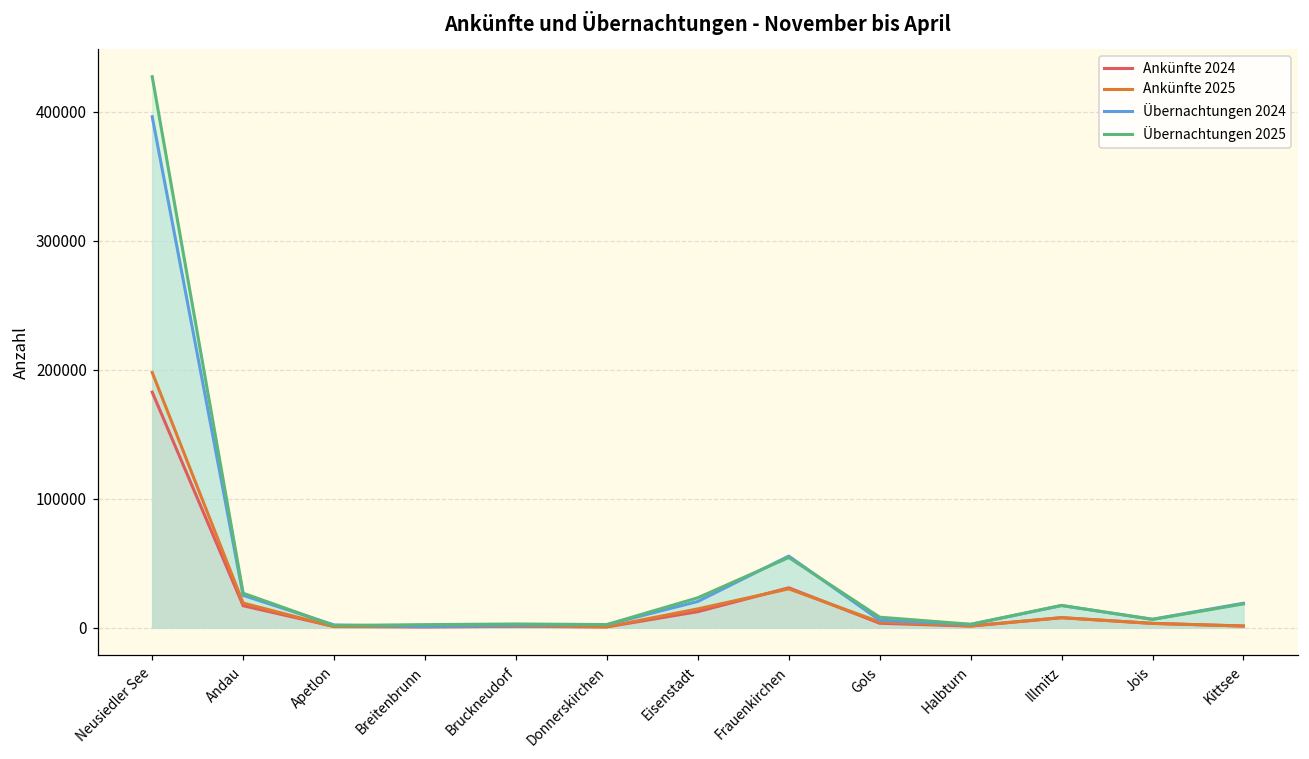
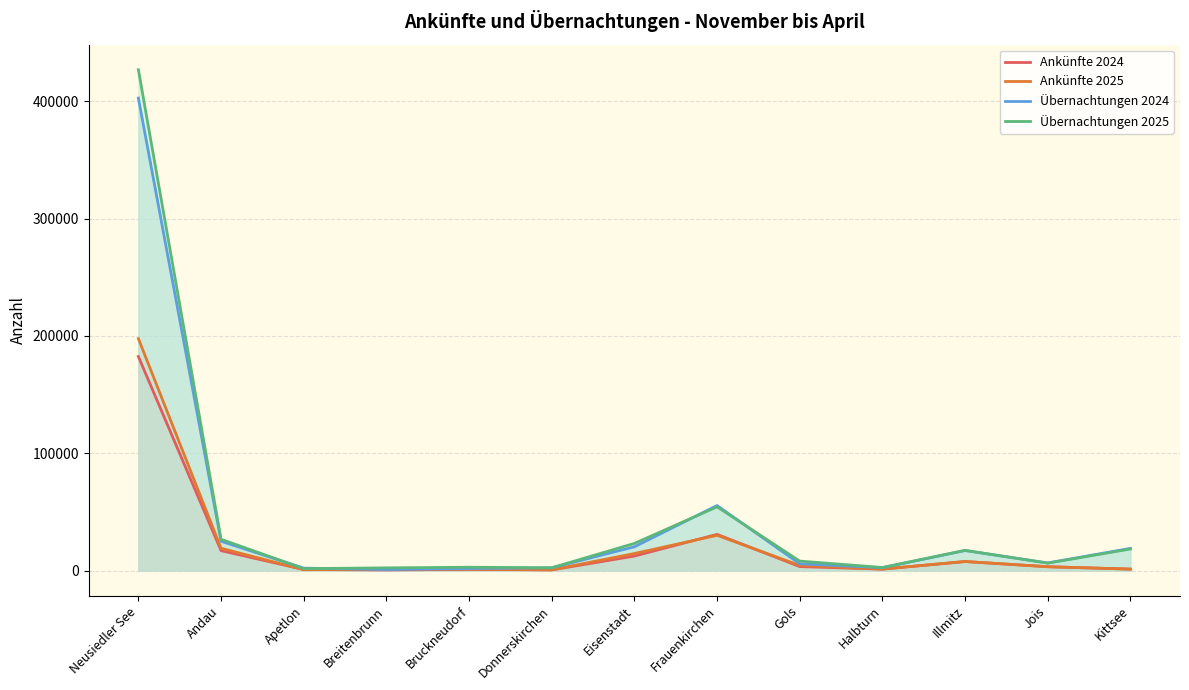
  {
    "Übernachtungen 2024": {
-     "Neusiedler See": 396000,
+     "Neusiedler See": 403000,
      "Eisenstadt": 20000
    },
    "Übernachtungen 2025": {
      "Neusiedler See": 427000,
      "Eisenstadt": 23000,
      "Gols": 8000
    }
  }
